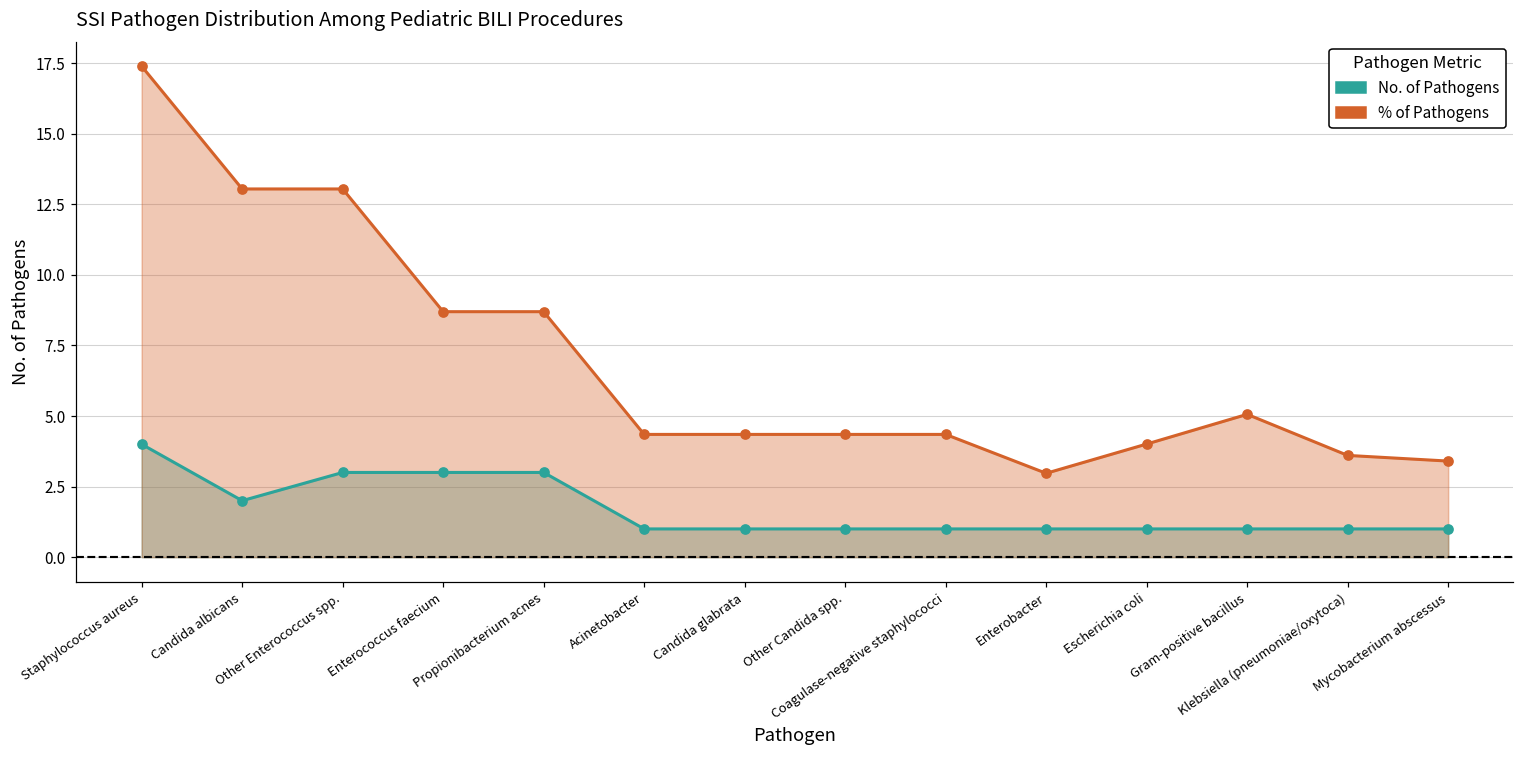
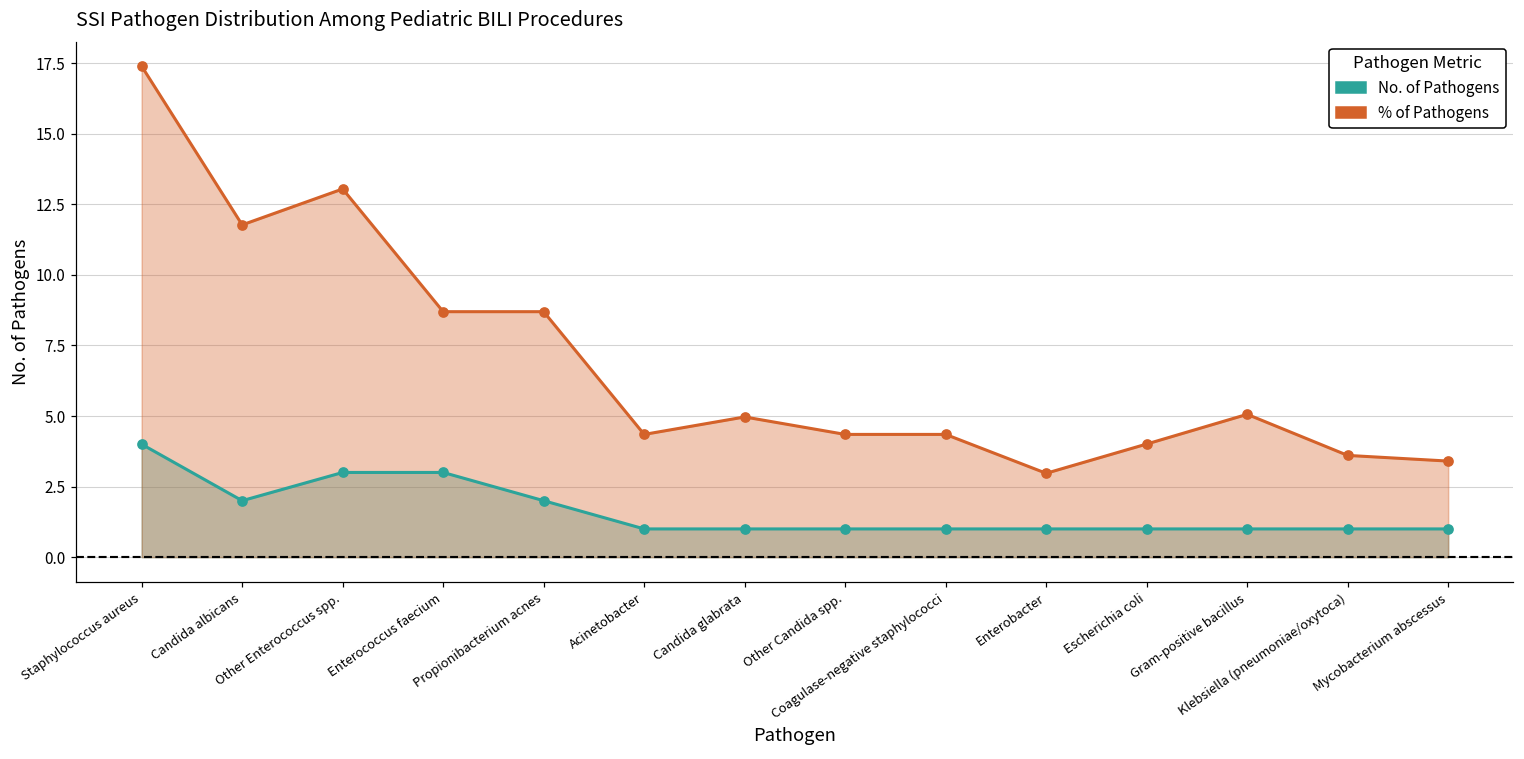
  {
    "No. of Pathogens": {
      "Staphylococcus aureus": 4,
      "Candida albicans": 2,
      "Other Enterococcus spp.": 3,
      "Enterococcus faecium": 3,
-     "Propionibacterium acnes": 3,
+     "Propionibacterium acnes": 2,
      "Acinetobacter": 1,
      "Candida glabrata": 1,
      "Other Candida spp.": 1,
      "Coagulase-negative staphylococci": 1,
      "Enterobacter": 1,
      "Escherichia coli": 1,
      "Gram-positive bacillus": 1,
      "Klebsiella (pneumoniae/oxytoca)": 1,
      "Mycobacterium abscessus": 1
    },
    "% of Pathogens": {
      "Staphylococcus aureus": 17.4,
-     "Candida albicans": 13.0,
+     "Candida albicans": 11.8,
      "Other Enterococcus spp.": 13.0,
      "Enterococcus faecium": 8.7,
      "Propionibacterium acnes": 8.7,
      "Acinetobacter": 4.3,
-     "Candida glabrata": 4.3,
+     "Candida glabrata": 5.0,
      "Other Candida spp.": 4.3,
      "Coagulase-negative staphylococci": 4.3,
      "Enterobacter": 3.0,
      "Escherichia coli": 4.0,
      "Gram-positive bacillus": 5.1,
      "Klebsiella (pneumoniae/oxytoca)": 3.6,
      "Mycobacterium abscessus": 3.4
    }
  }
